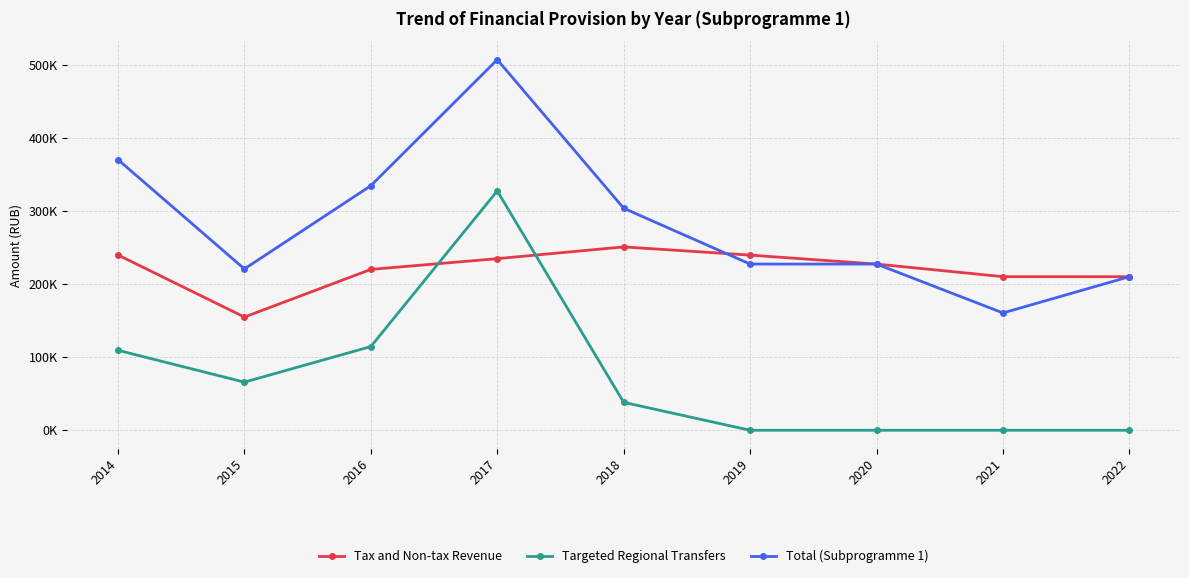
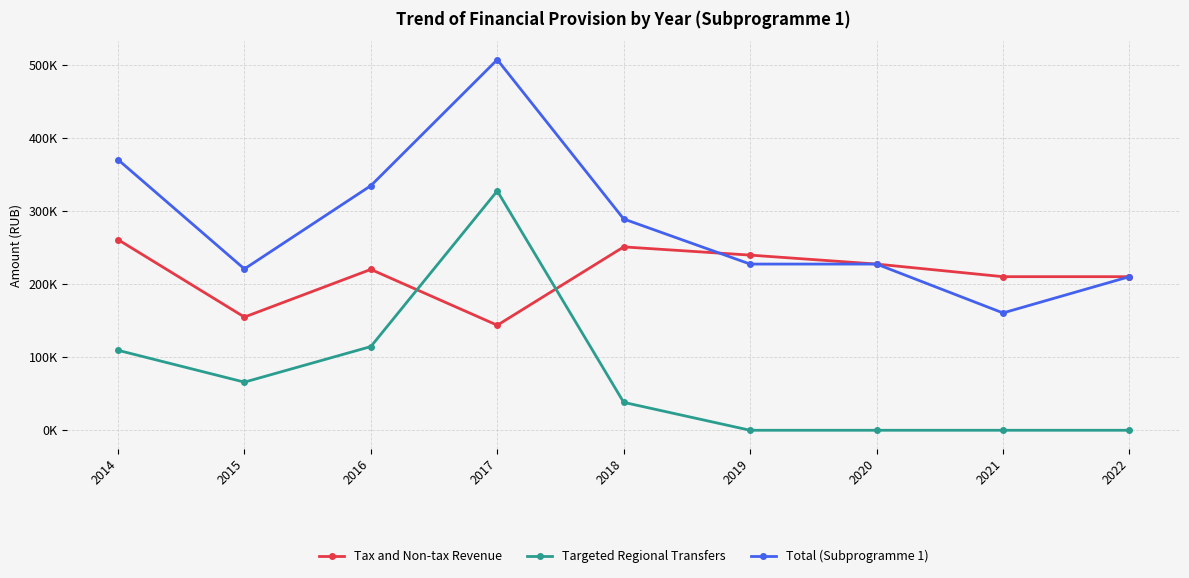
  {
    "Tax and Non-tax Revenue": {
-     "2014": 240000,
+     "2014": 260000,
      "2015": 150000,
      "2016": 220000,
-     "2017": 230000,
+     "2017": 140000,
      "2018": 250000,
      "2019": 240000,
      "2021": 210000
    },
    "Targeted Regional Transfers": {
      "2014": 110000,
      "2015": 70000,
      "2016": 110000,
      "2017": 330000,
      "2018": 40000,
      "2019": 0,
      "2020": 0,
      "2021": 0,
      "2022": 0
    },
    "Total (Subprogramme 1)": {
      "2014": 370000,
      "2015": 220000,
      "2016": 330000,
      "2017": 510000,
-     "2018": 300000,
+     "2018": 290000,
      "2019": 230000,
      "2021": 160000
    }
  }
